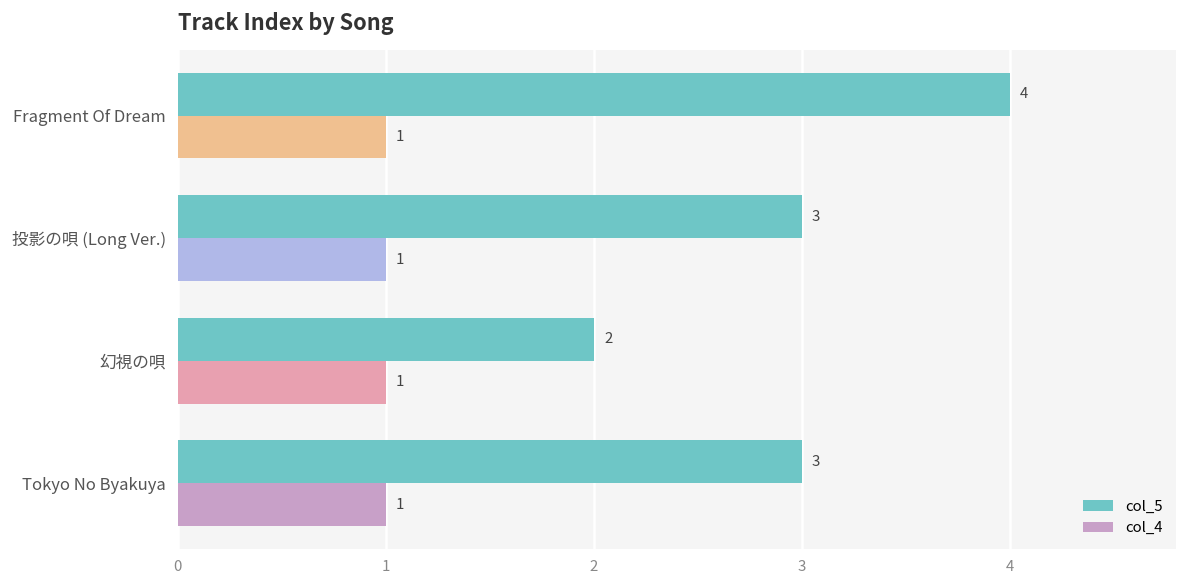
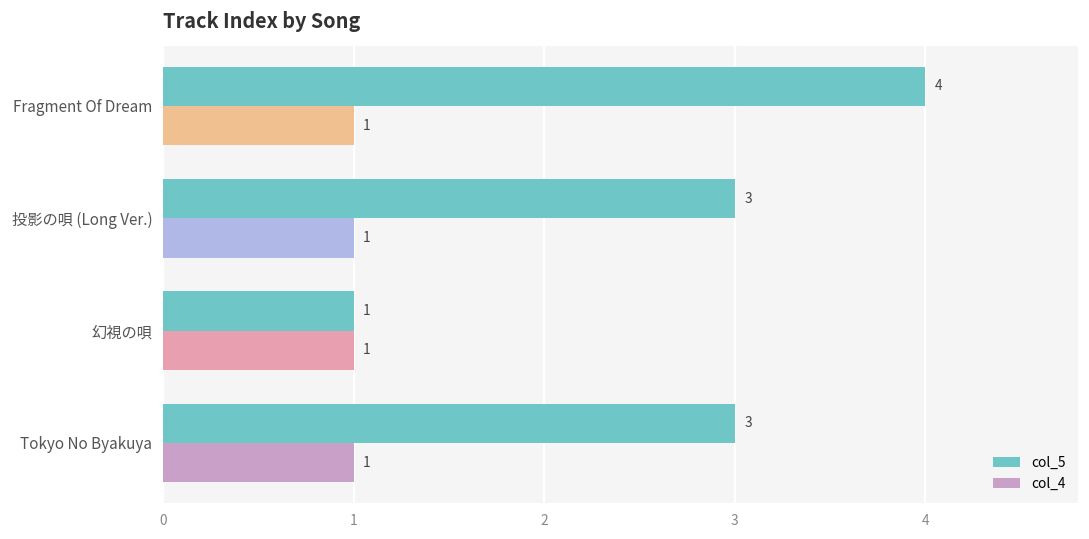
  {
    "col_5": {
      "Fragment Of Dream": 4,
      "投影の唄 (Long Ver.)": 3,
-     "幻視の唄": 2,
+     "幻視の唄": 1,
      "Tokyo No Byakuya": 3
    },
    "col_4": {
      "Fragment Of Dream": 1,
      "投影の唄 (Long Ver.)": 1,
      "幻視の唄": 1,
      "Tokyo No Byakuya": 1
    }
  }
